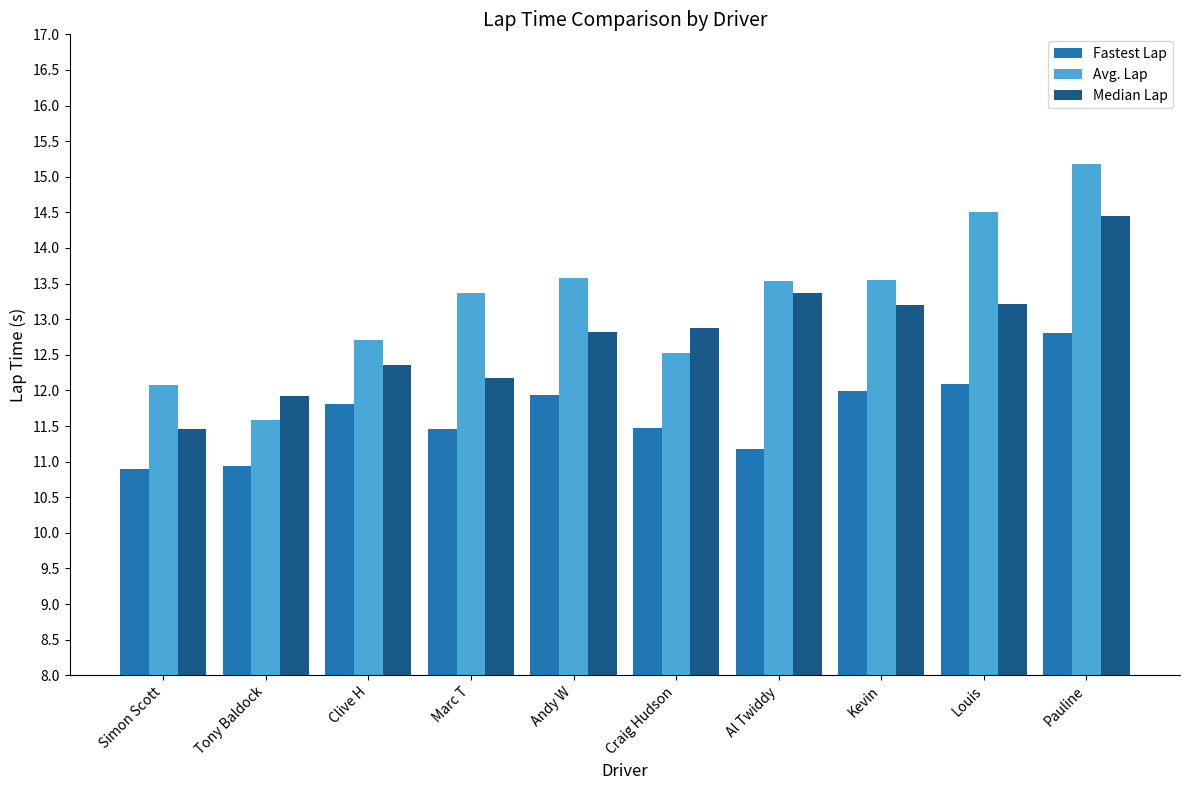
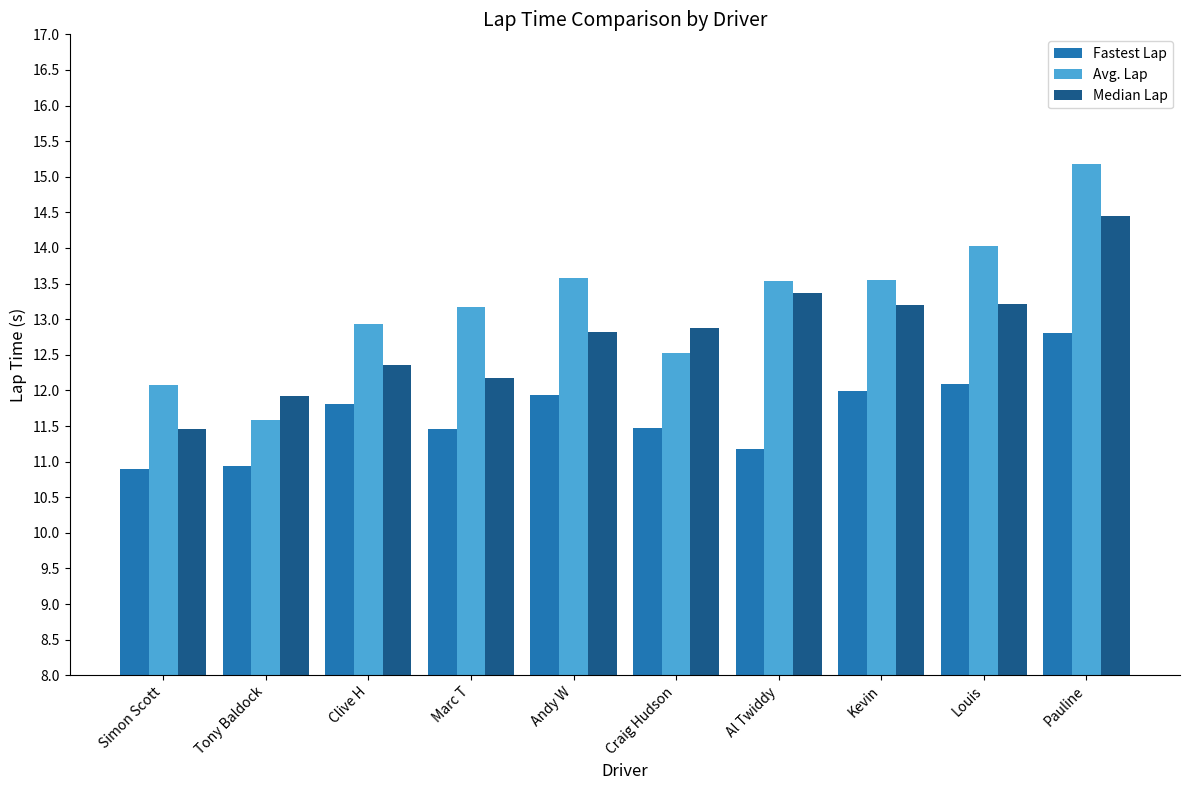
  {
    "Avg. Lap": {
      "Simon Scott": 12.1,
      "Tony Baldock": 11.6,
-     "Clive H": 12.7,
-     "Marc T": 13.4,
+     "Clive H": 12.9,
+     "Marc T": 13.2,
      "Andy W": 13.6,
      "Craig Hudson": 12.5,
      "Al Twiddy": 13.5,
      "Kevin": 13.6,
-     "Louis": 14.5,
+     "Louis": 14.0,
      "Pauline": 15.2
    }
  }
